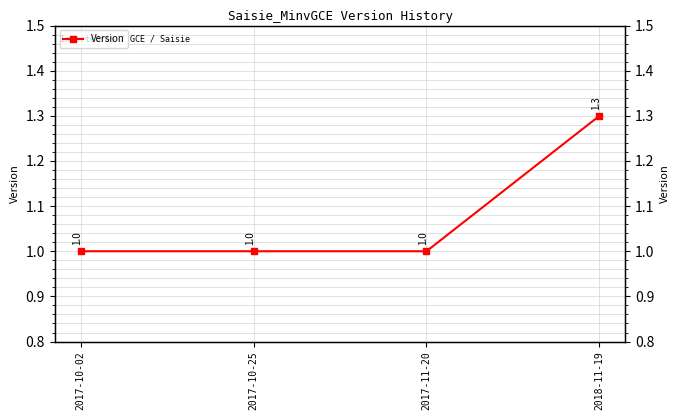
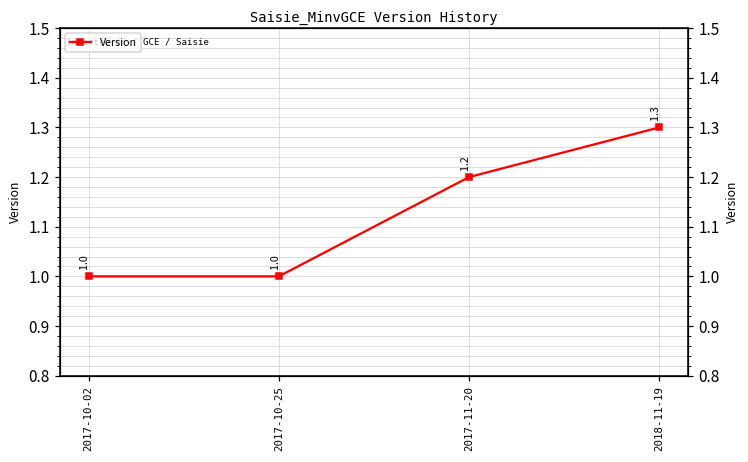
  {
    "2017-10-02": 1.0,
    "2017-10-25": 1.0,
-   "2017-11-20": 1.0,
+   "2017-11-20": 1.2,
    "2018-11-19": 1.3
  }
